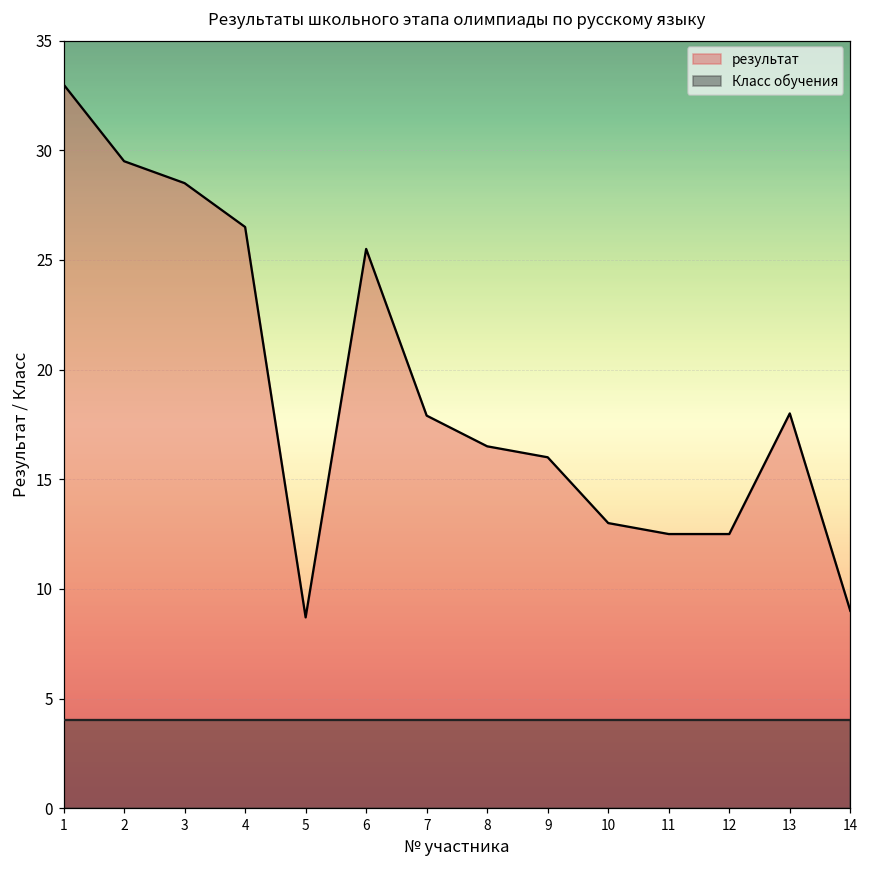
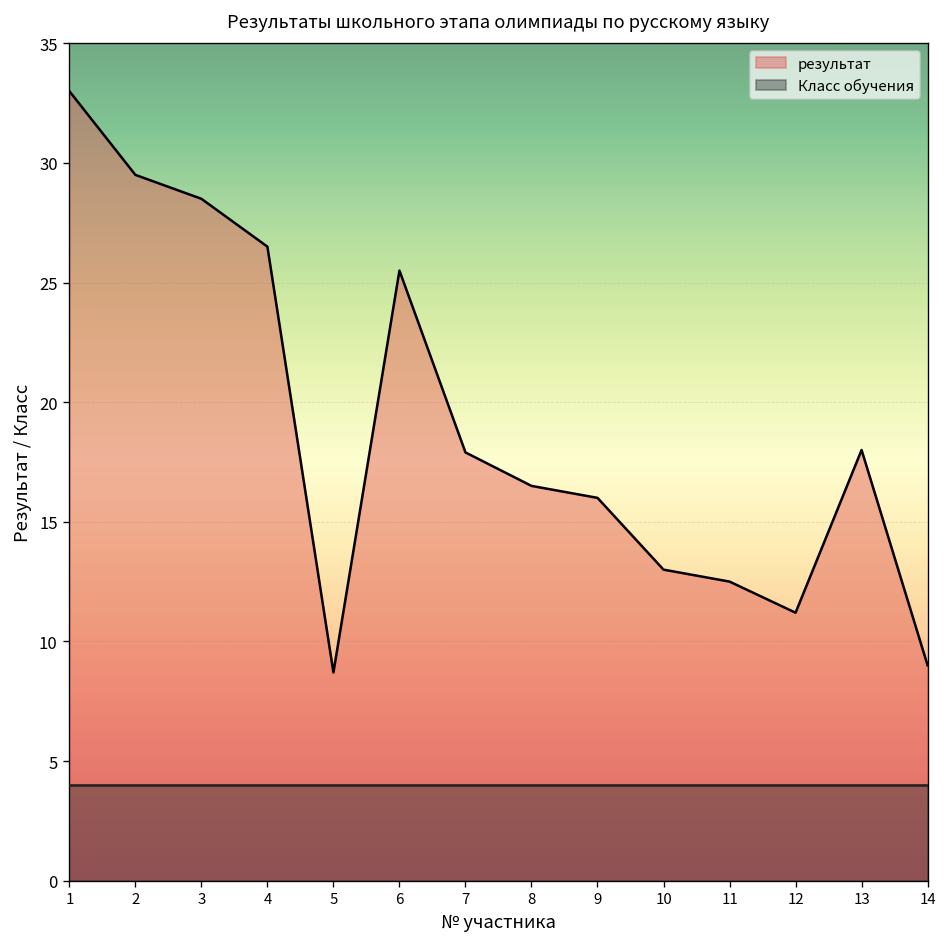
  {
    "результат": {
      "1": 33.0,
      "2": 29.5,
      "3": 28.5,
      "4": 26.5,
      "5": 8.7,
      "6": 25.5,
      "7": 17.9,
      "8": 16.5,
      "9": 16.0,
      "10": 13.0,
      "11": 12.5,
-     "12": 12.5,
+     "12": 11.2,
      "13": 18.0,
      "14": 9.0
    },
    "Класс обучения": {
      "1": 4.0,
      "2": 4.0,
      "3": 4.0,
      "4": 4.0,
      "5": 4.0,
      "6": 4.0,
      "7": 4.0,
      "8": 4.0,
      "9": 4.0,
      "10": 4.0,
      "11": 4.0,
      "12": 4.0,
      "13": 4.0,
      "14": 4.0
    }
  }
